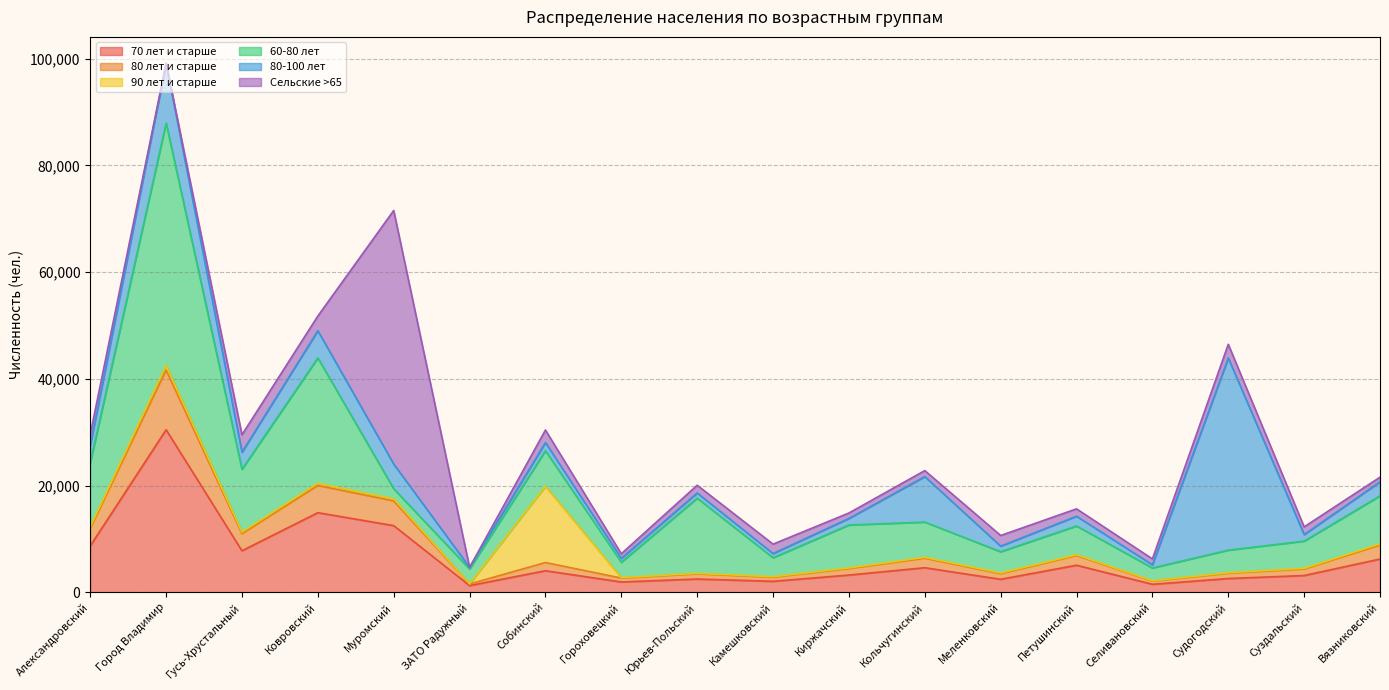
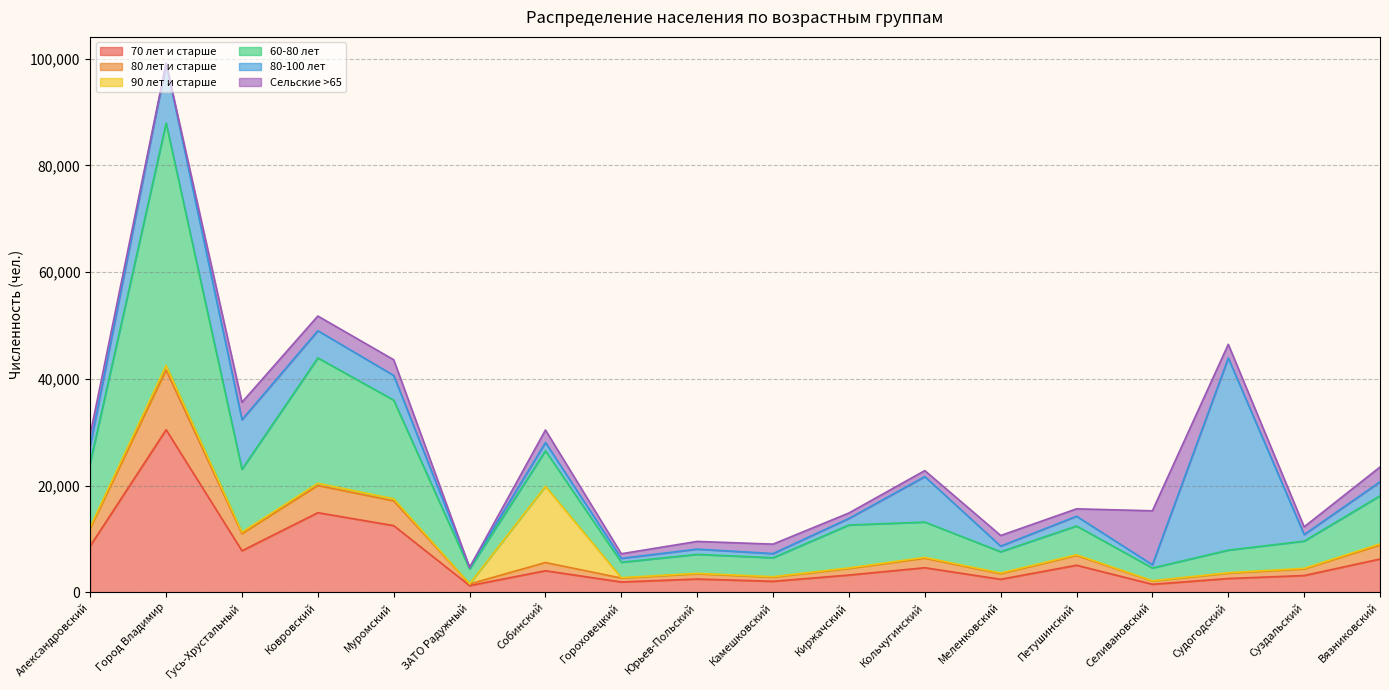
  {
    "90 лет и старше": {
      "Город Владимир": "1,000",
      "Собинский": "14,000"
    },
    "60-80 лет": {
      "Александровский": "12,000",
      "Город Владимир": "45,000",
      "Гусь-Хрустальный": "12,000",
      "Ковровский": "23,000",
-     "Муромский": "2,000",
+     "Муромский": "18,000",
      "Собинский": "7,000",
      "Гороховецкий": "3,000",
-     "Юрьев-Польский": "14,000",
+     "Юрьев-Польский": "4,000",
      "Камешковский": "4,000",
      "Киржачский": "8,000",
      "Кольчугинский": "7,000",
      "Меленковский": "4,000",
      "Петушинский": "5,000",
      "Селивановский": "2,000",
      "Судогодский": "4,000",
      "Суздальский": "5,000",
      "Вязниковский": "9,000"
    },
    "80-100 лет": {
      "Александровский": "3,000",
-     "Гусь-Хрустальный": "3,000",
+     "Гусь-Хрустальный": "9,000",
      "Ковровский": "5,000",
      "Муромский": "5,000",
      "Собинский": "2,000",
      "Гороховецкий": "1,000",
      "Юрьев-Польский": "1,000",
      "Камешковский": "1,000",
      "Киржачский": "1,000",
      "Кольчугинский": "9,000",
      "Меленковский": "1,000",
      "Петушинский": "2,000",
      "Селивановский": "1,000",
      "Судогодский": "36,000",
      "Суздальский": "1,000",
      "Вязниковский": "3,000"
    },
    "Сельские >65": {
      "Александровский": "2,000",
      "Гусь-Хрустальный": "3,000",
      "Ковровский": "3,000",
-     "Муромский": "48,000",
+     "Муромский": "3,000",
      "Собинский": "2,000",
      "Гороховецкий": "1,000",
      "Юрьев-Польский": "1,000",
      "Камешковский": "2,000",
      "Киржачский": "1,000",
      "Кольчугинский": "1,000",
      "Меленковский": "2,000",
      "Петушинский": "1,000",
-     "Селивановский": "1,000",
+     "Селивановский": "10,000",
      "Судогодский": "3,000",
      "Суздальский": "1,000",
-     "Вязниковский": "1,000"
+     "Вязниковский": "3,000"
    }
  }
